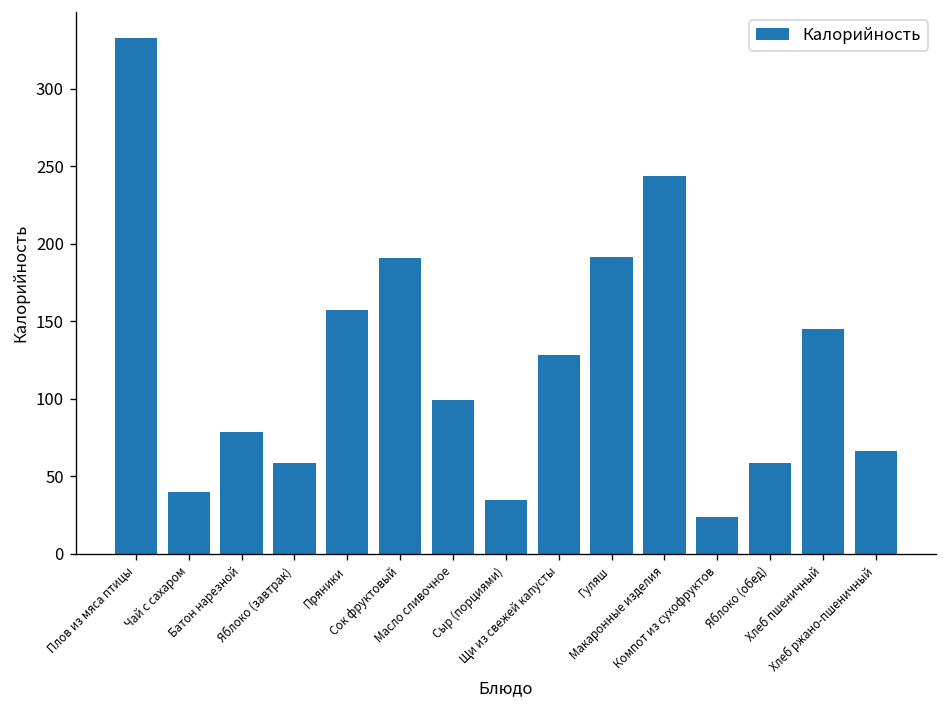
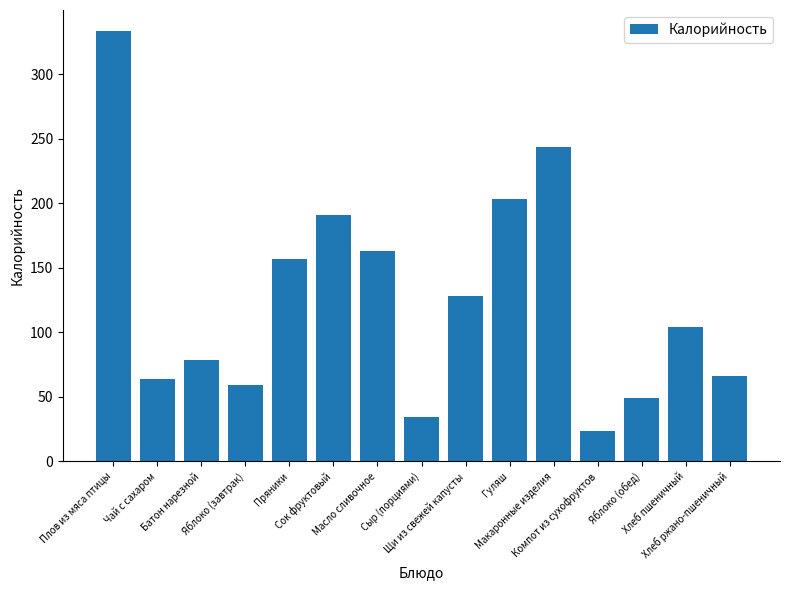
  {
    "Плов из мяса птицы": 333,
-   "Чай с сахаром": 40,
+   "Чай с сахаром": 64,
    "Батон нарезной": 79,
    "Яблоко (завтрак)": 59,
    "Пряники": 157,
    "Сок фруктовый": 191,
-   "Масло сливочное": 99,
+   "Масло сливочное": 163,
    "Сыр (порциями)": 34,
    "Щи из свежей капусты": 128,
-   "Гуляш": 192,
+   "Гуляш": 203,
    "Макаронные изделия": 244,
    "Компот из сухофруктов": 24,
-   "Яблоко (обед)": 59,
-   "Хлеб пшеничный": 145,
+   "Яблоко (обед)": 49,
+   "Хлеб пшеничный": 104,
    "Хлеб ржано-пшеничный": 66
  }
